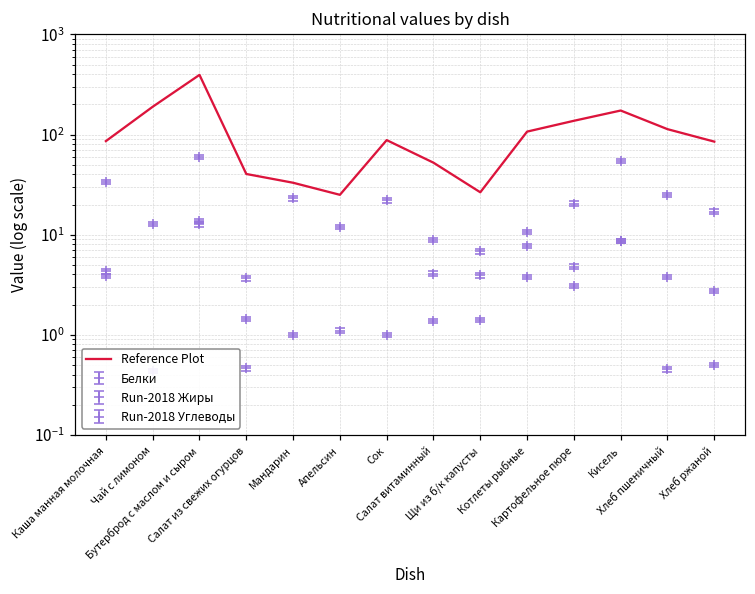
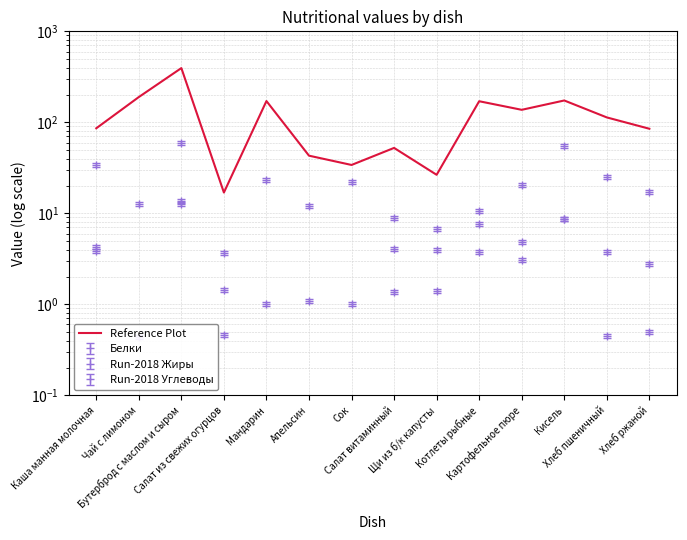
  {
    "Reference Plot": {
      "Каша манная молочная": 90,
      "Чай с лимоном": 190,
      "Бутерброд с маслом и сыром": 390,
-     "Салат из свежих огурцов": 40,
-     "Мандарин": 33,
-     "Апельсин": 25,
-     "Сок": 90,
+     "Салат из свежих огурцов": 17,
+     "Мандарин": 170,
+     "Апельсин": 40,
+     "Сок": 34,
      "Салат витаминный": 50,
      "Щи из б/к капусты": 27,
-     "Котлеты рыбные": 110,
+     "Котлеты рыбные": 170,
      "Картофельное пюре": 140,
      "Кисель": 170,
      "Хлеб пшеничный": 110,
      "Хлеб ржаной": 90
    }
  }
